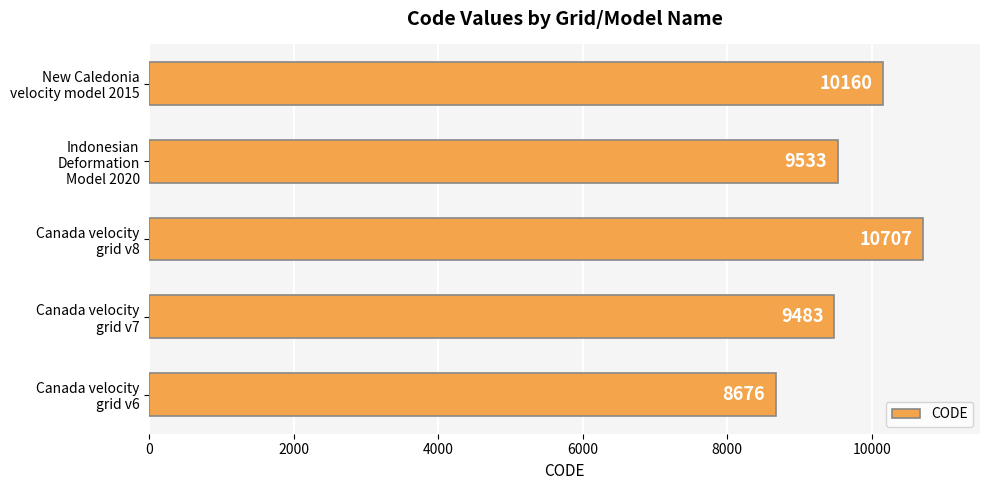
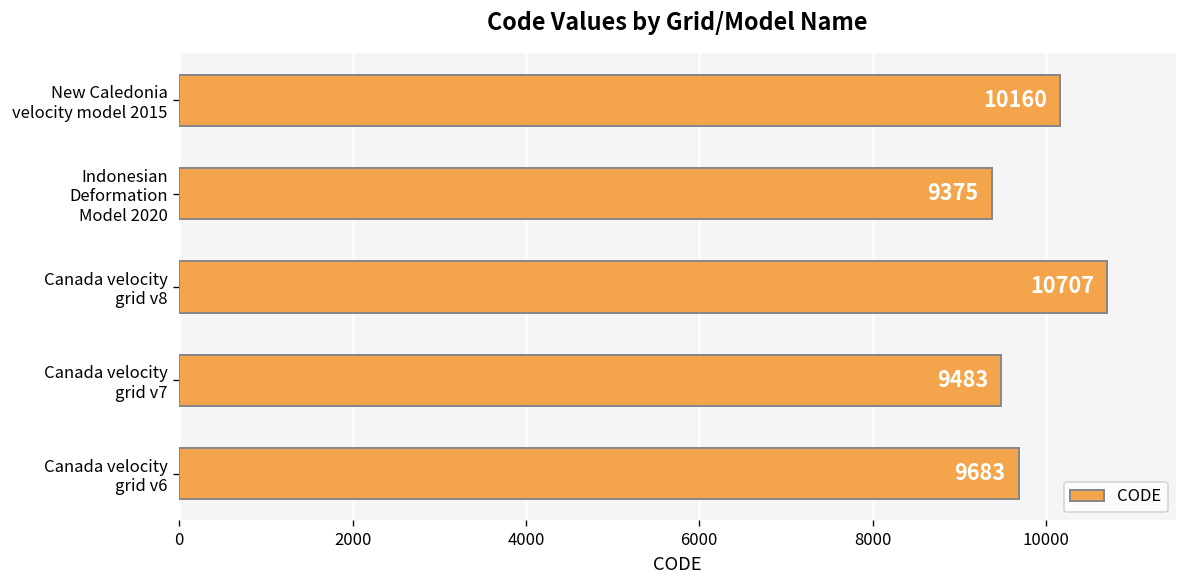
  {
    "New Caledonia velocity model 2015": 10160,
-   "Indonesian Deformation Model 2020": 9533,
+   "Indonesian Deformation Model 2020": 9375,
    "Canada velocity grid v8": 10707,
    "Canada velocity grid v7": 9483,
-   "Canada velocity grid v6": 8676
+   "Canada velocity grid v6": 9683
  }
